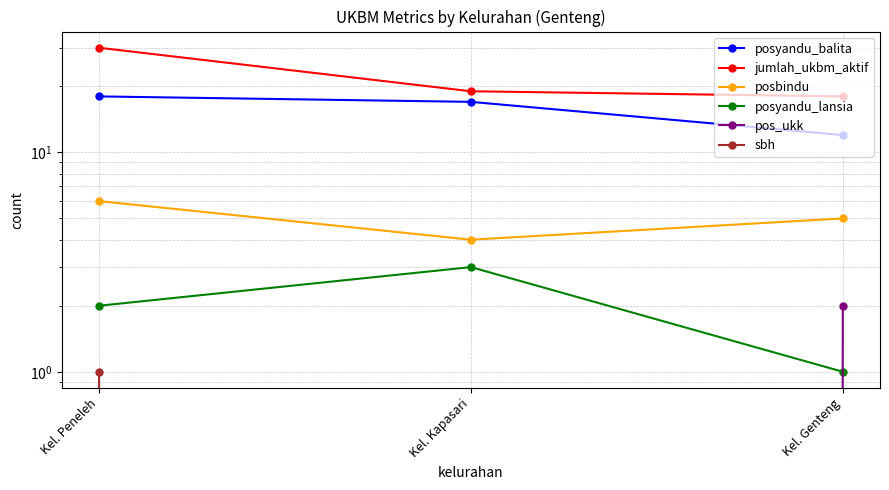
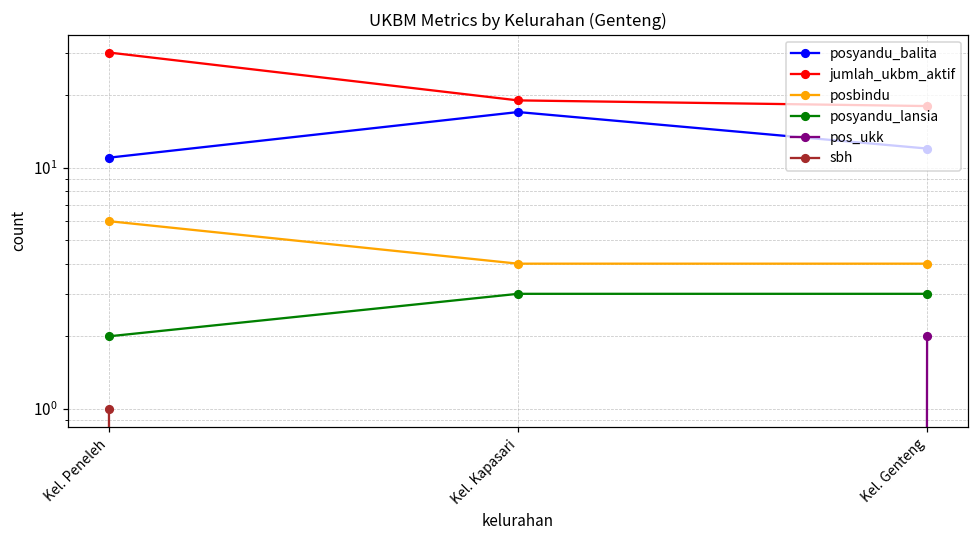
  {
    "posyandu_balita": {
-     "Kel. Peneleh": 18,
+     "Kel. Peneleh": 11,
      "Kel. Kapasari": 17
    },
    "jumlah_ukbm_aktif": {
      "Kel. Peneleh": 30,
      "Kel. Kapasari": 19
    },
    "posbindu": {
      "Kel. Peneleh": 6,
      "Kel. Kapasari": 4,
-     "Kel. Genteng": 5
+     "Kel. Genteng": 4
    },
    "posyandu_lansia": {
      "Kel. Peneleh": 2,
      "Kel. Kapasari": 3,
-     "Kel. Genteng": 1
+     "Kel. Genteng": 3
    },
    "pos_ukk": {
      "Kel. Genteng": 2
    },
    "sbh": {
      "Kel. Peneleh": 1
    }
  }
